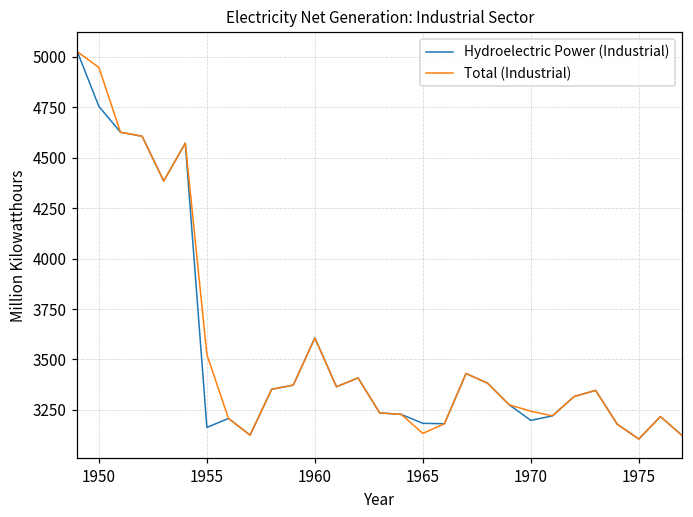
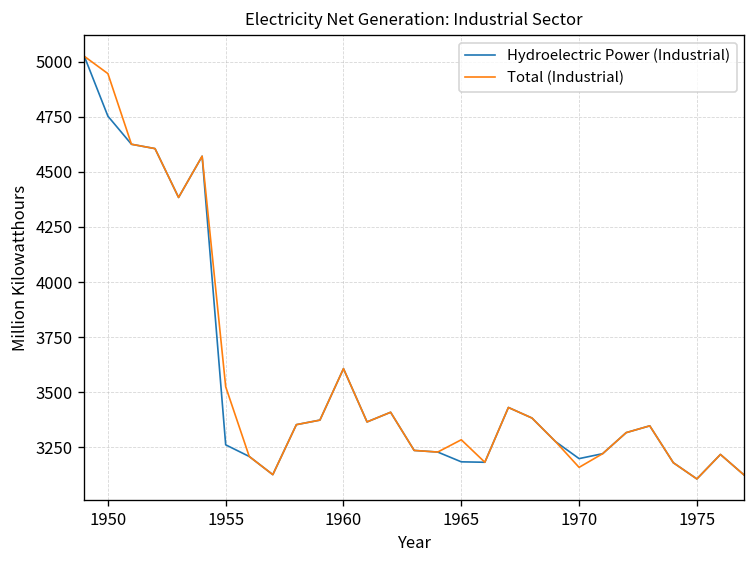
  {
    "Hydroelectric Power (Industrial)": {
      "1950": 4750,
-     "1955": 3160,
+     "1955": 3260,
      "1965": 3180,
      "1970": 3200
    },
    "Total (Industrial)": {
      "1950": 4950,
      "1955": 3520,
-     "1965": 3130,
-     "1970": 3240
+     "1965": 3280,
+     "1970": 3160
    }
  }
